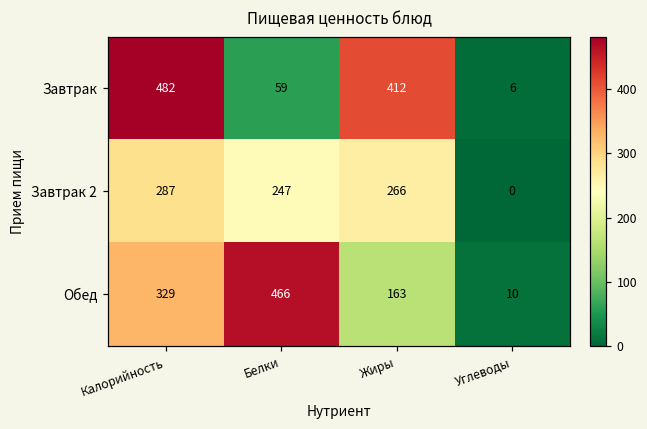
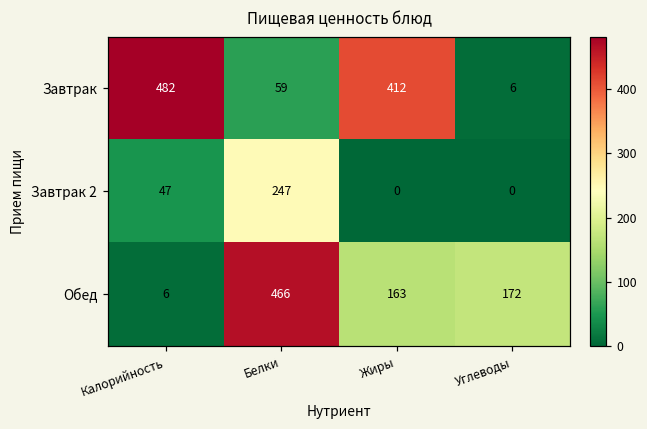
  {
    "Завтрак": {
      "Калорийность": 482,
      "Белки": 59,
      "Жиры": 412,
      "Углеводы": 6
    },
    "Завтрак 2": {
-     "Калорийность": 287,
+     "Калорийность": 47,
      "Белки": 247,
-     "Жиры": 266,
+     "Жиры": 0,
      "Углеводы": 0
    },
    "Обед": {
-     "Калорийность": 329,
+     "Калорийность": 6,
      "Белки": 466,
      "Жиры": 163,
-     "Углеводы": 10
+     "Углеводы": 172
    }
  }
